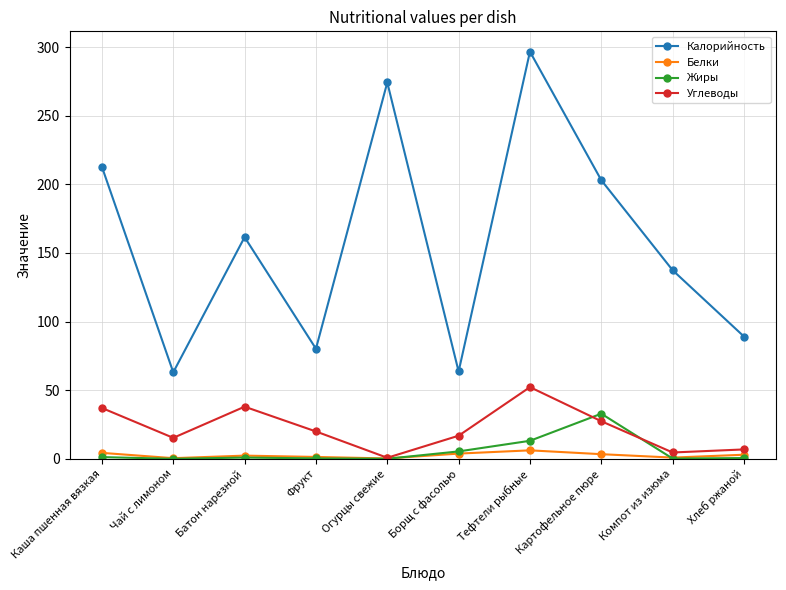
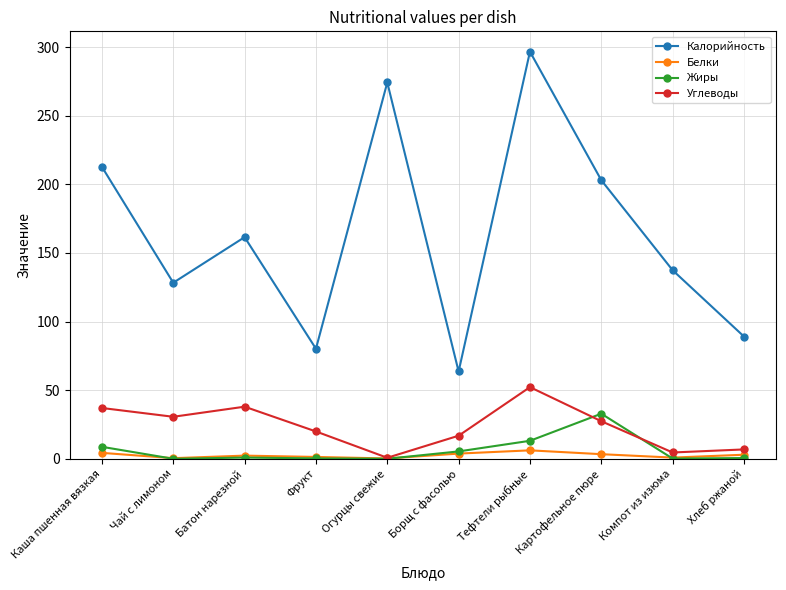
  {
    "Калорийность": {
      "Каша пшенная вязкая": 213,
-     "Чай с лимоном": 63,
+     "Чай с лимоном": 128,
      "Батон нарезной": 162,
      "Фрукт": 80,
      "Огурцы свежие": 274,
      "Борщ с фасолью": 64,
      "Тефтели рыбные": 297,
      "Картофельное пюре": 203,
      "Компот из изюма": 137,
      "Хлеб ржаной": 89
    },
    "Белки": {
      "Каша пшенная вязкая": 4,
      "Тефтели рыбные": 6,
      "Картофельное пюре": 3,
      "Хлеб ржаной": 3
    },
    "Жиры": {
-     "Каша пшенная вязкая": 1,
+     "Каша пшенная вязкая": 9,
      "Тефтели рыбные": 13,
      "Картофельное пюре": 33,
      "Хлеб ржаной": 1
    },
    "Углеводы": {
      "Каша пшенная вязкая": 37,
-     "Чай с лимоном": 15,
+     "Чай с лимоном": 31,
      "Батон нарезной": 38,
      "Фрукт": 20,
      "Борщ с фасолью": 17,
      "Тефтели рыбные": 52,
      "Картофельное пюре": 27,
      "Компот из изюма": 5,
      "Хлеб ржаной": 7
    }
  }
